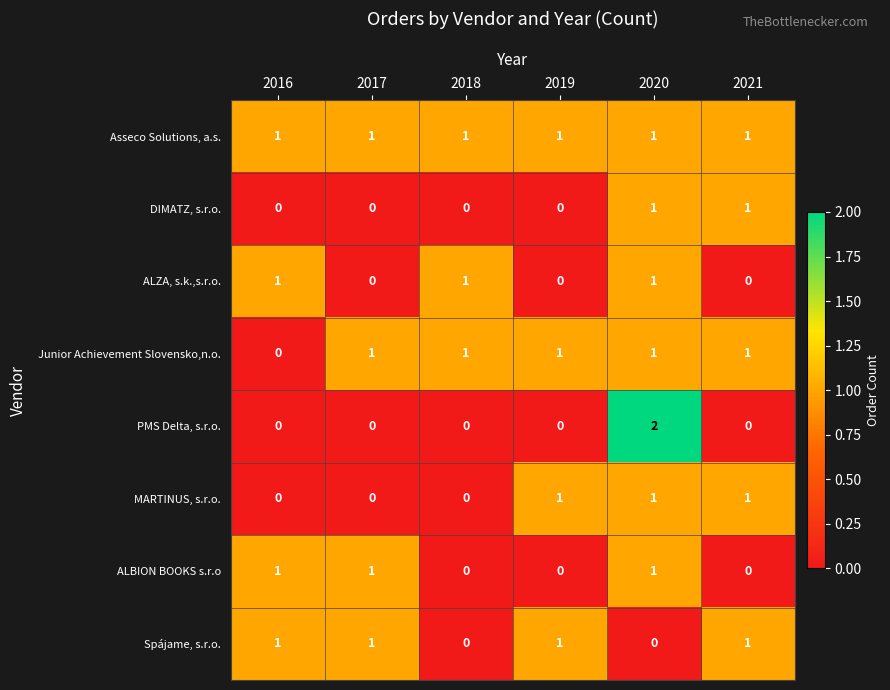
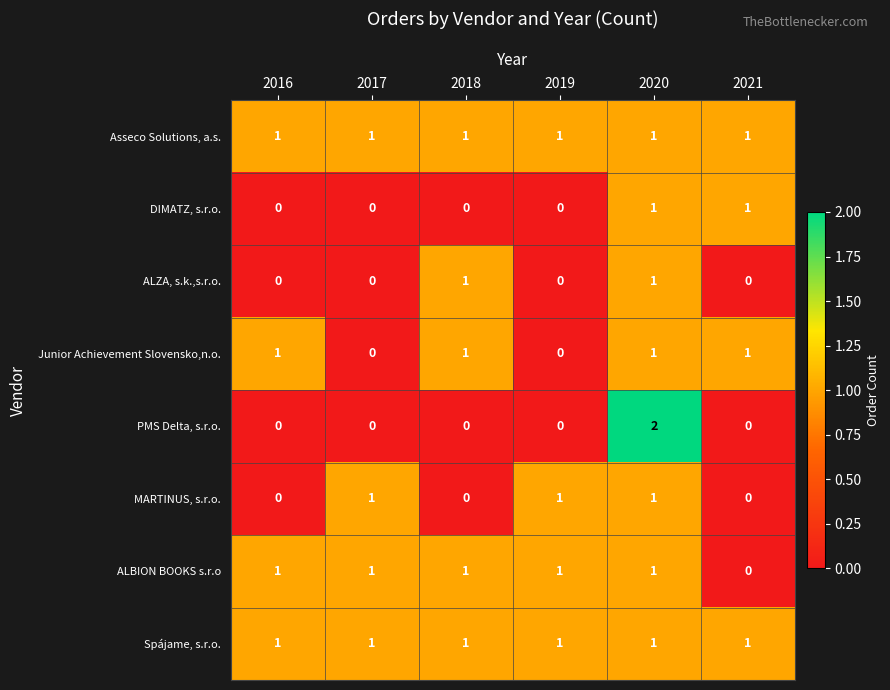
  {
    "Asseco Solutions, a.s.": {
      "2016": 1,
      "2017": 1,
      "2018": 1,
      "2019": 1,
      "2020": 1,
      "2021": 1
    },
    "DIMATZ, s.r.o.": {
      "2016": 0,
      "2017": 0,
      "2018": 0,
      "2019": 0,
      "2020": 1,
      "2021": 1
    },
    "ALZA, s.k.,s.r.o.": {
-     "2016": 1,
+     "2016": 0,
      "2017": 0,
      "2018": 1,
      "2019": 0,
      "2020": 1,
      "2021": 0
    },
    "Junior Achievement Slovensko,n.o.": {
-     "2016": 0,
-     "2017": 1,
+     "2016": 1,
+     "2017": 0,
      "2018": 1,
-     "2019": 1,
+     "2019": 0,
      "2020": 1,
      "2021": 1
    },
    "PMS Delta, s.r.o.": {
      "2016": 0,
      "2017": 0,
      "2018": 0,
      "2019": 0,
      "2020": 2,
      "2021": 0
    },
    "MARTINUS, s.r.o.": {
      "2016": 0,
-     "2017": 0,
+     "2017": 1,
      "2018": 0,
      "2019": 1,
      "2020": 1,
-     "2021": 1
+     "2021": 0
    },
    "ALBION BOOKS s.r.o": {
      "2016": 1,
      "2017": 1,
-     "2018": 0,
-     "2019": 0,
+     "2018": 1,
+     "2019": 1,
      "2020": 1,
      "2021": 0
    },
    "Spájame, s.r.o.": {
      "2016": 1,
      "2017": 1,
-     "2018": 0,
+     "2018": 1,
      "2019": 1,
-     "2020": 0,
+     "2020": 1,
      "2021": 1
    }
  }
